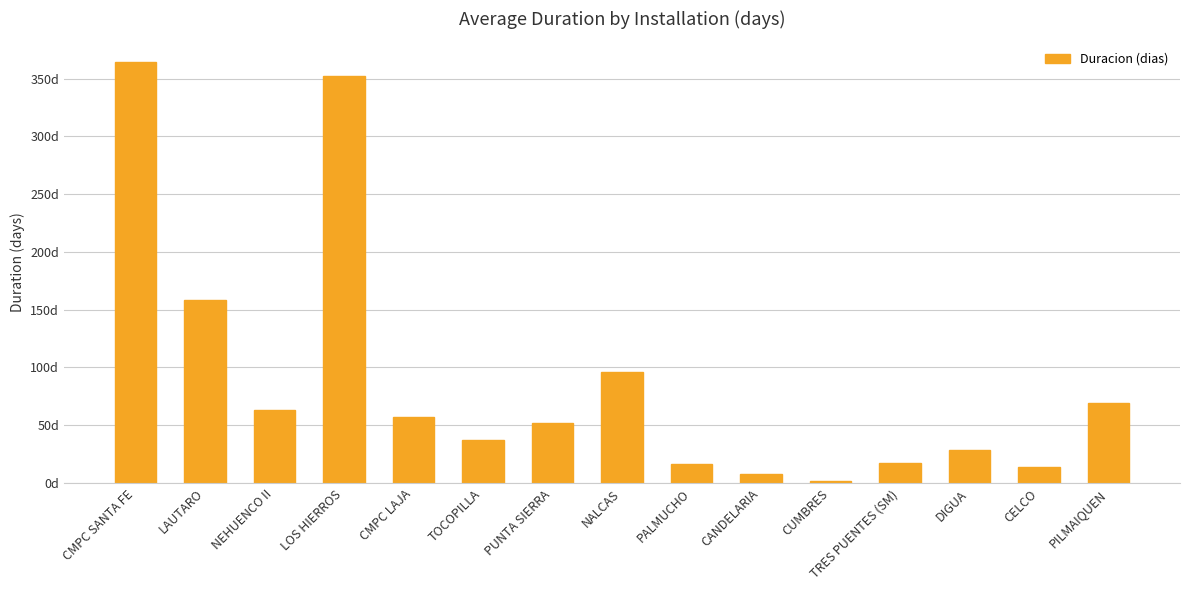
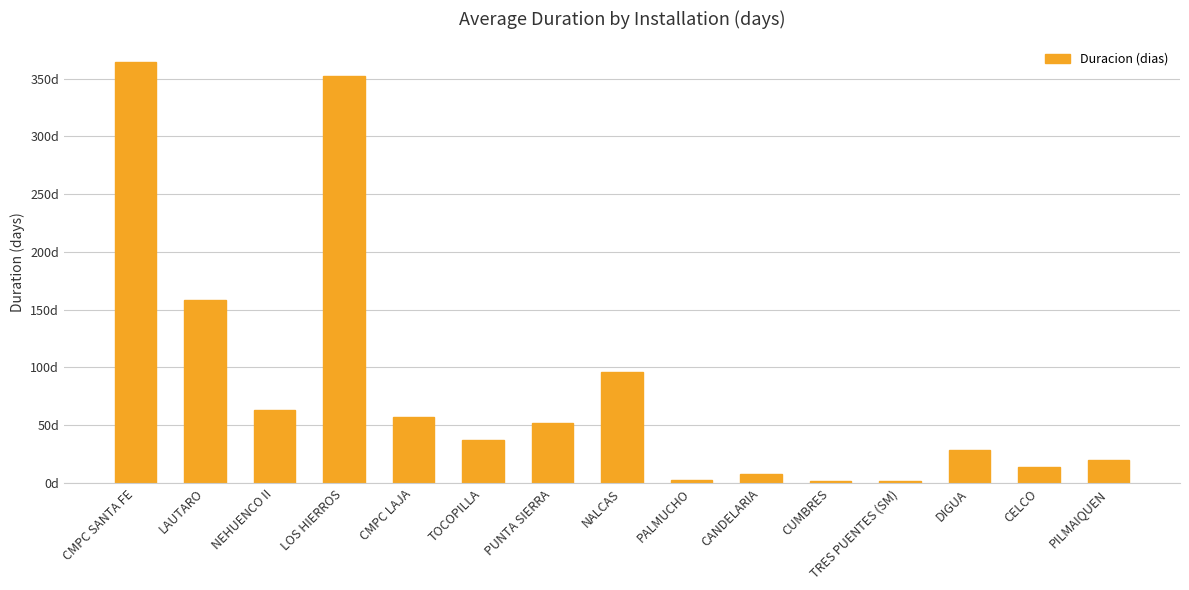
  {
    "CMPC SANTA FE": "364d",
    "LAUTARO": "158d",
    "NEHUENCO II": "63d",
    "LOS HIERROS": "352d",
    "CMPC LAJA": "57d",
    "TOCOPILLA": "37d",
    "PUNTA SIERRA": "52d",
    "NALCAS": "96d",
-   "PALMUCHO": "17d",
+   "PALMUCHO": "3d",
    "CANDELARIA": "8d",
-   "TRES PUENTES (SM)": "17d",
+   "TRES PUENTES (SM)": "2d",
    "DIGUA": "29d",
    "CELCO": "14d",
-   "PILMAIQUEN": "70d"
+   "PILMAIQUEN": "20d"
  }
